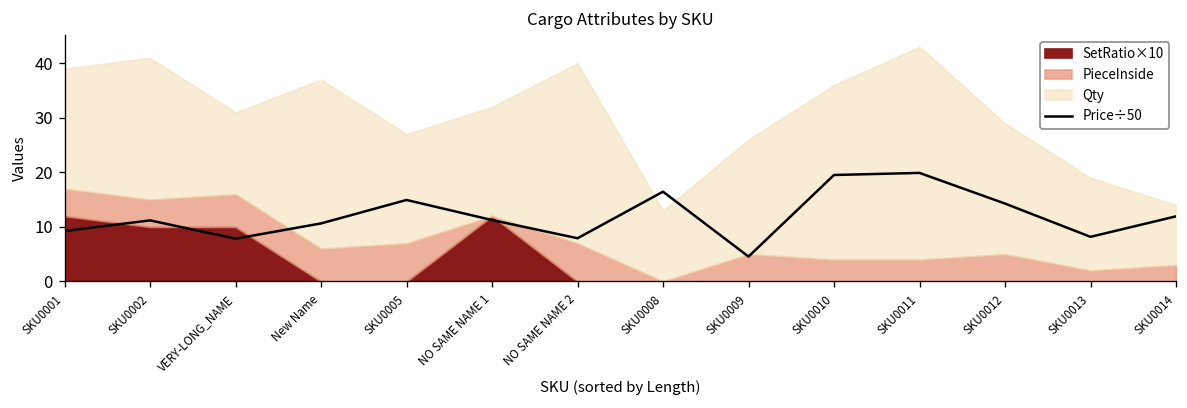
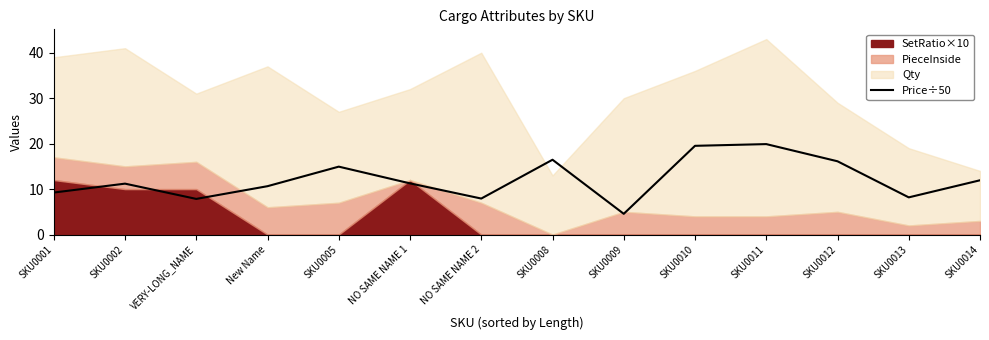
  {
    "Price÷50": {
      "SKU0001": 9,
      "SKU0002": 11,
      "VERY-LONG_NAME": 8,
      "New Name": 11,
      "SKU0005": 15,
      "NO SAME NAME 1": 11,
      "NO SAME NAME 2": 8,
      "SKU0008": 16,
      "SKU0010": 20,
      "SKU0011": 20,
-     "SKU0012": 14,
+     "SKU0012": 16,
      "SKU0013": 8,
      "SKU0014": 12
    },
    "SetRatio×10": {
      "SKU0001": 12,
      "SKU0002": 10,
      "VERY-LONG_NAME": 10,
      "New Name": 0,
      "SKU0005": 0,
      "NO SAME NAME 2": 0,
      "SKU0009": 0,
      "SKU0010": 0,
      "SKU0011": 0,
      "SKU0012": 0,
      "SKU0013": 0,
      "SKU0014": 0
    },
    "PieceInside": {
      "SKU0001": 5,
      "SKU0002": 5,
      "VERY-LONG_NAME": 6,
      "New Name": 6,
      "SKU0005": 7,
      "NO SAME NAME 2": 7,
      "SKU0010": 4,
      "SKU0011": 4,
      "SKU0012": 5,
      "SKU0013": 2,
      "SKU0014": 3
    },
    "Qty": {
      "SKU0001": 22,
      "SKU0002": 26,
      "VERY-LONG_NAME": 15,
      "New Name": 31,
      "SKU0005": 20,
      "NO SAME NAME 1": 20,
      "NO SAME NAME 2": 33,
      "SKU0008": 13,
-     "SKU0009": 21,
+     "SKU0009": 25,
      "SKU0010": 32,
      "SKU0011": 39,
      "SKU0012": 24,
      "SKU0013": 17,
      "SKU0014": 11
    }
  }
